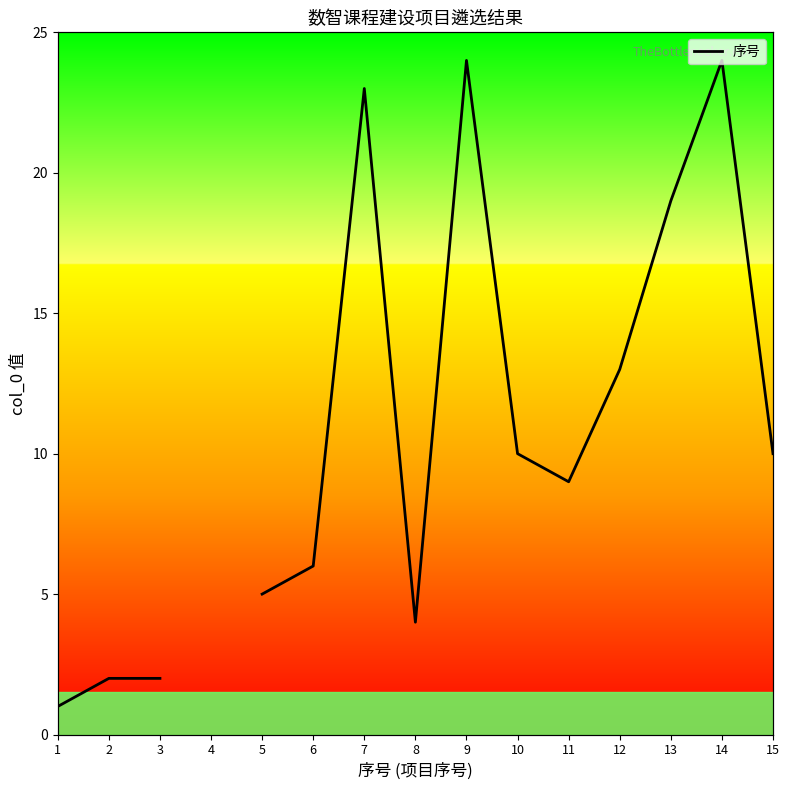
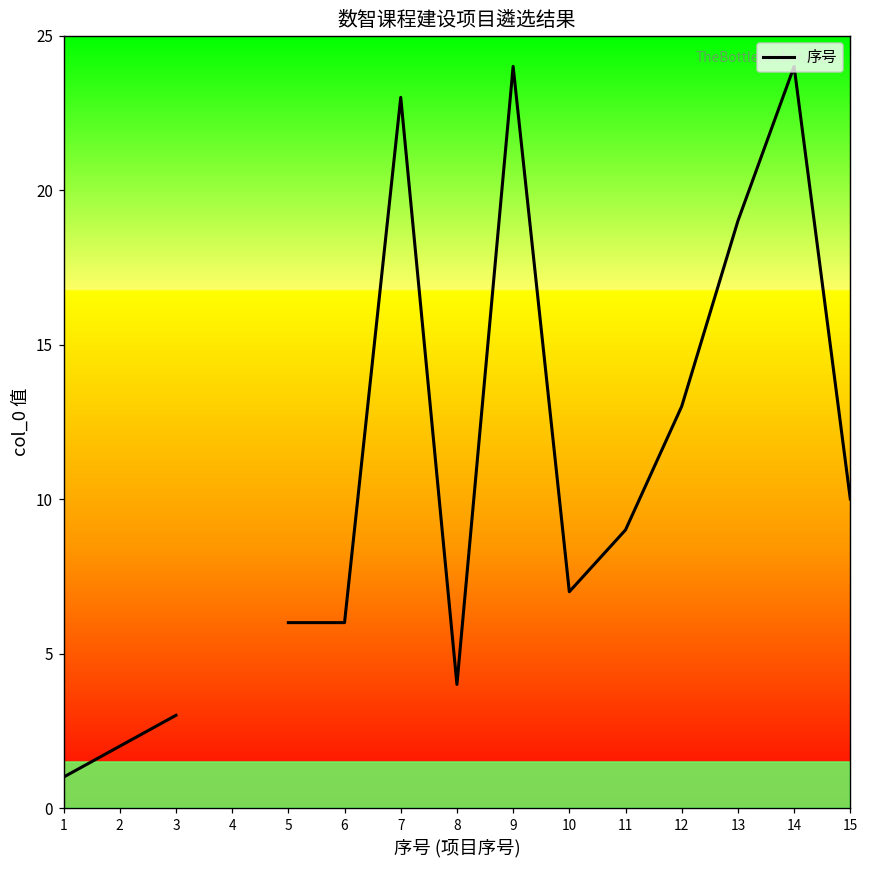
  {
    "2": 2,
-   "3": 2,
-   "5": 5,
+   "3": 3,
+   "5": 6,
    "6": 6,
    "7": 23,
    "8": 4,
    "9": 24,
-   "10": 10,
+   "10": 7,
    "11": 9,
    "12": 13,
    "13": 19,
    "15": 10
  }
